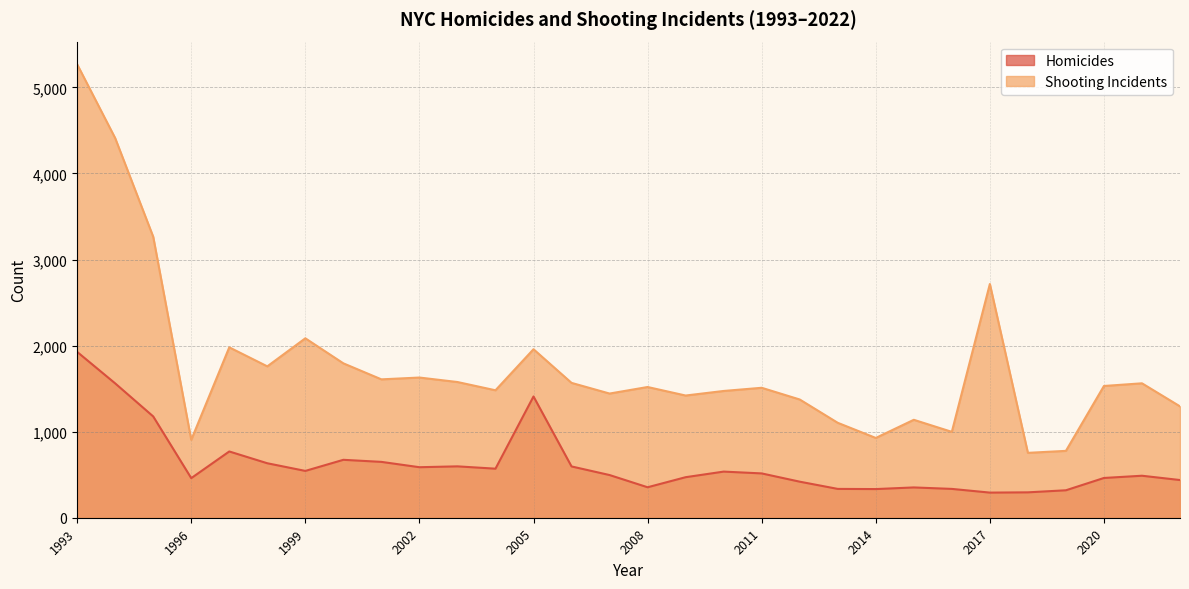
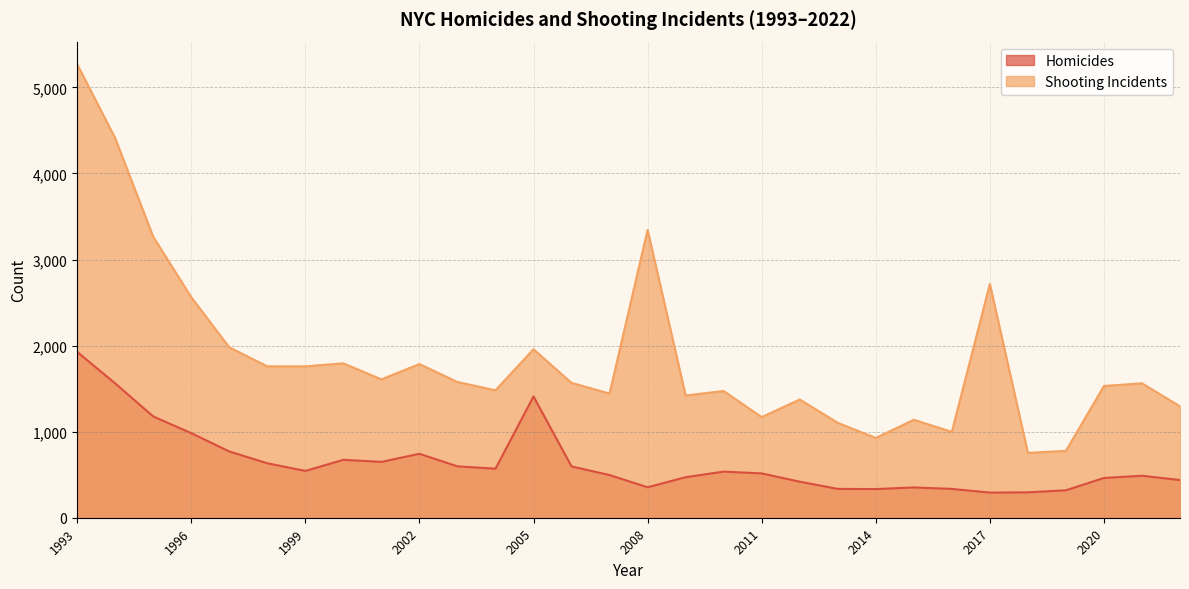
  {
    "Homicides": {
      "1993": "1,900",
-     "1996": "500",
+     "1996": "1,000",
      "1999": "500",
-     "2002": "600",
+     "2002": "700",
      "2005": "1,400",
      "2008": "400",
      "2011": "500",
      "2014": "300",
      "2017": "300",
      "2020": "500"
    },
    "Shooting Incidents": {
      "1993": "5,300",
-     "1996": "900",
-     "1999": "2,100",
-     "2002": "1,600",
+     "1996": "2,600",
+     "1999": "1,800",
+     "2002": "1,800",
      "2005": "2,000",
-     "2008": "1,500",
-     "2011": "1,500",
+     "2008": "3,300",
+     "2011": "1,200",
      "2014": "900",
      "2017": "2,700",
      "2020": "1,500"
    }
  }
